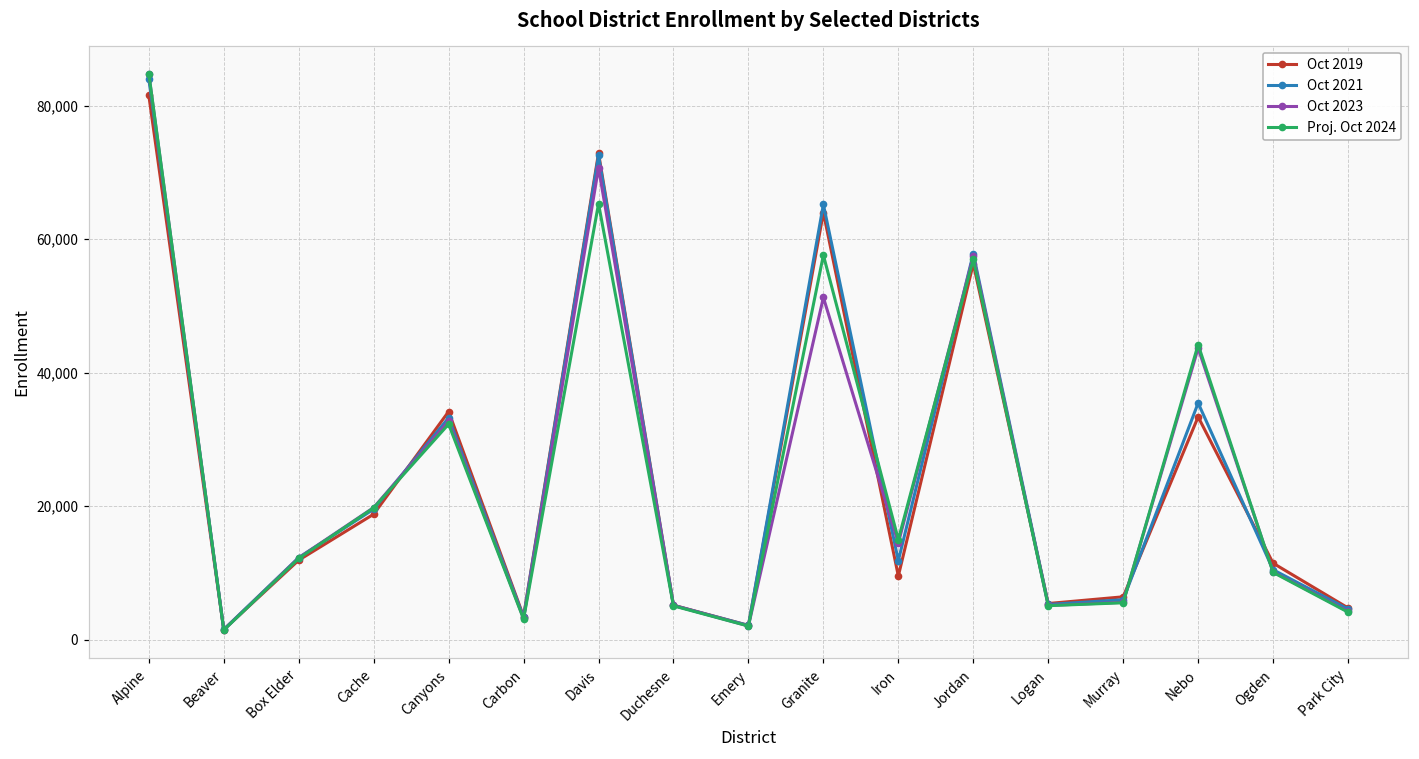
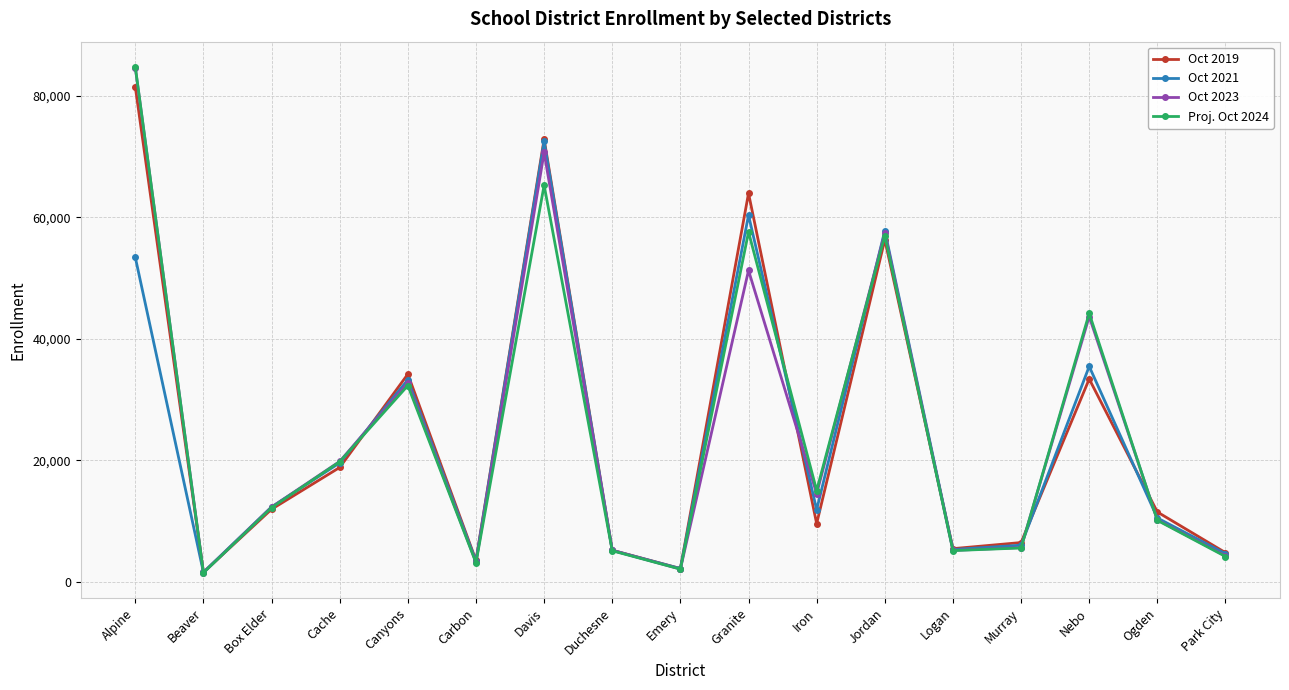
  {
    "Oct 2019": {
      "Alpine": "82,000",
      "Cache": "19,000",
      "Canyons": "34,000",
      "Granite": "64,000",
      "Iron": "10,000",
      "Jordan": "56,000",
      "Murray": "6,000",
      "Nebo": "33,000",
      "Ogden": "11,000"
    },
    "Oct 2021": {
-     "Alpine": "84,000",
+     "Alpine": "53,000",
      "Canyons": "33,000",
-     "Granite": "65,000",
+     "Granite": "60,000",
      "Iron": "12,000",
      "Nebo": "35,000"
    },
    "Oct 2023": {
      "Canyons": "33,000",
      "Davis": "71,000",
      "Granite": "51,000",
      "Iron": "14,000",
      "Nebo": "44,000"
    },
    "Proj. Oct 2024": {
      "Canyons": "32,000",
      "Davis": "65,000",
      "Granite": "58,000",
      "Iron": "15,000",
      "Jordan": "57,000",
      "Nebo": "44,000"
    }
  }
